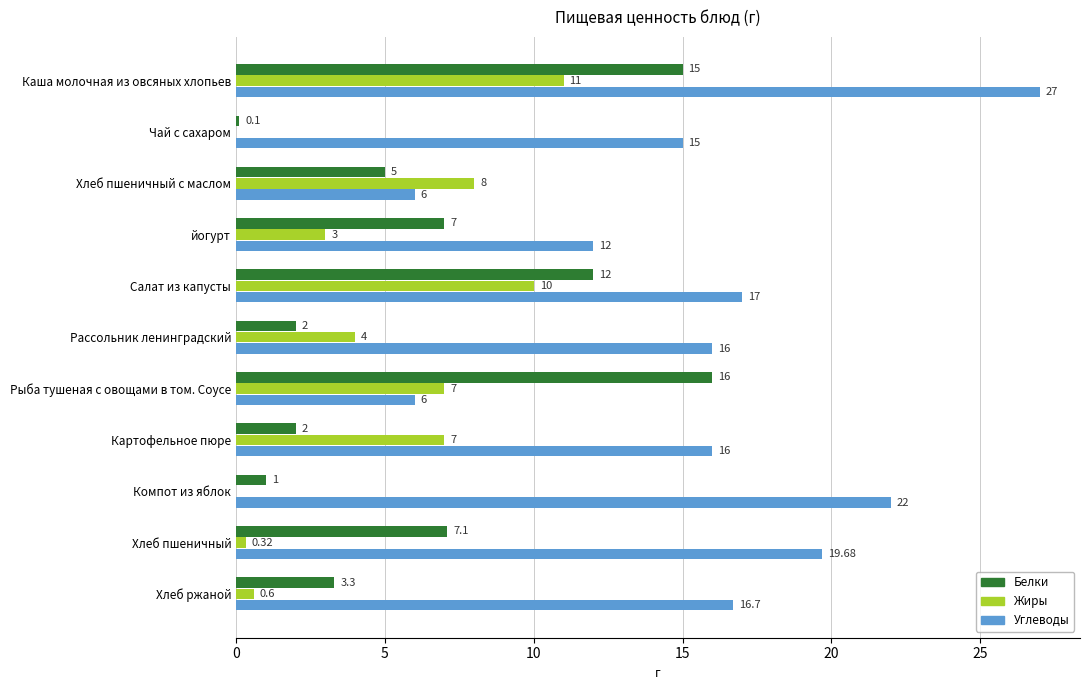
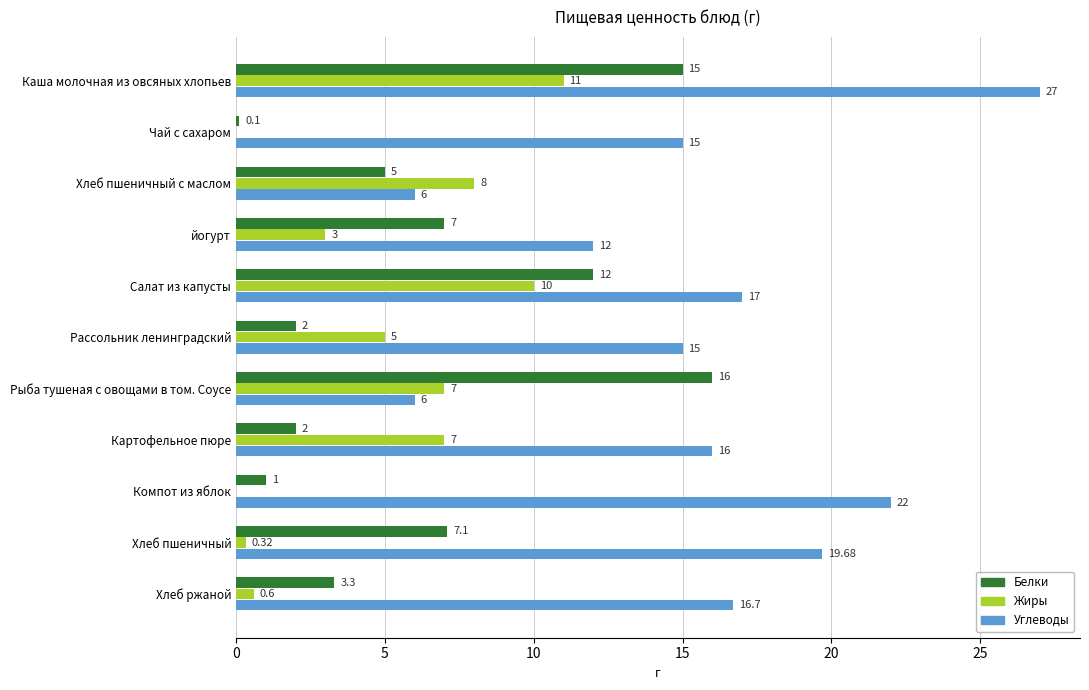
  {
    "Белки": {
      "Каша молочная из овсяных хлопьев": 15,
      "Чай с сахаром": 0.1,
      "Хлеб пшеничный с маслом": 5,
      "йогурт": 7,
      "Салат из капусты": 12,
      "Рассольник ленинградский": 2,
      "Рыба тушеная с овощами в том. Соусе": 16,
      "Картофельное пюре": 2,
      "Компот из яблок": 1,
      "Хлеб пшеничный": 7.1,
      "Хлеб ржаной": 3.3
    },
    "Жиры": {
      "Каша молочная из овсяных хлопьев": 11,
      "Хлеб пшеничный с маслом": 8,
      "йогурт": 3,
      "Салат из капусты": 10,
-     "Рассольник ленинградский": 4,
+     "Рассольник ленинградский": 5,
      "Рыба тушеная с овощами в том. Соусе": 7,
      "Картофельное пюре": 7,
      "Хлеб пшеничный": 0.32,
      "Хлеб ржаной": 0.6
    },
    "Углеводы": {
      "Каша молочная из овсяных хлопьев": 27,
      "Чай с сахаром": 15,
      "Хлеб пшеничный с маслом": 6,
      "йогурт": 12,
      "Салат из капусты": 17,
-     "Рассольник ленинградский": 16,
+     "Рассольник ленинградский": 15,
      "Рыба тушеная с овощами в том. Соусе": 6,
      "Картофельное пюре": 16,
      "Компот из яблок": 22,
      "Хлеб пшеничный": 19.68,
      "Хлеб ржаной": 16.7
    }
  }
